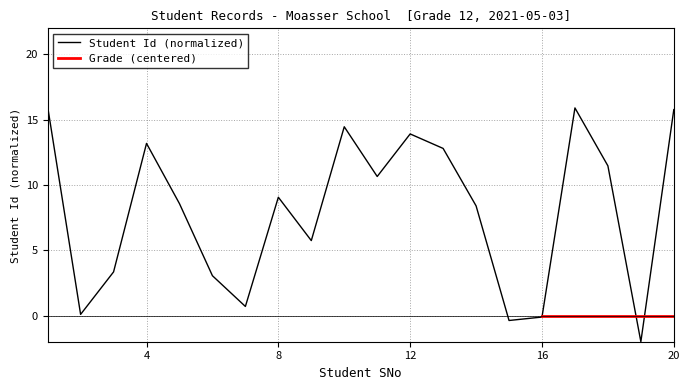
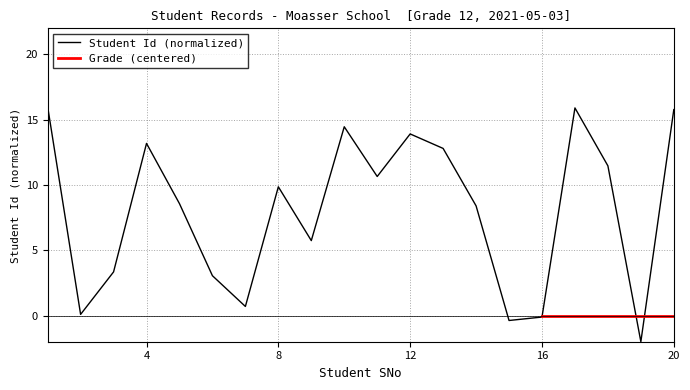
  {
    "Student Id (normalized)": {
      "4": 13.2,
-     "8": 9.1,
+     "8": 9.9,
      "12": 13.9,
      "20": 15.8
    },
    "Grade (centered)": {
      "20": 0.0
    }
  }
